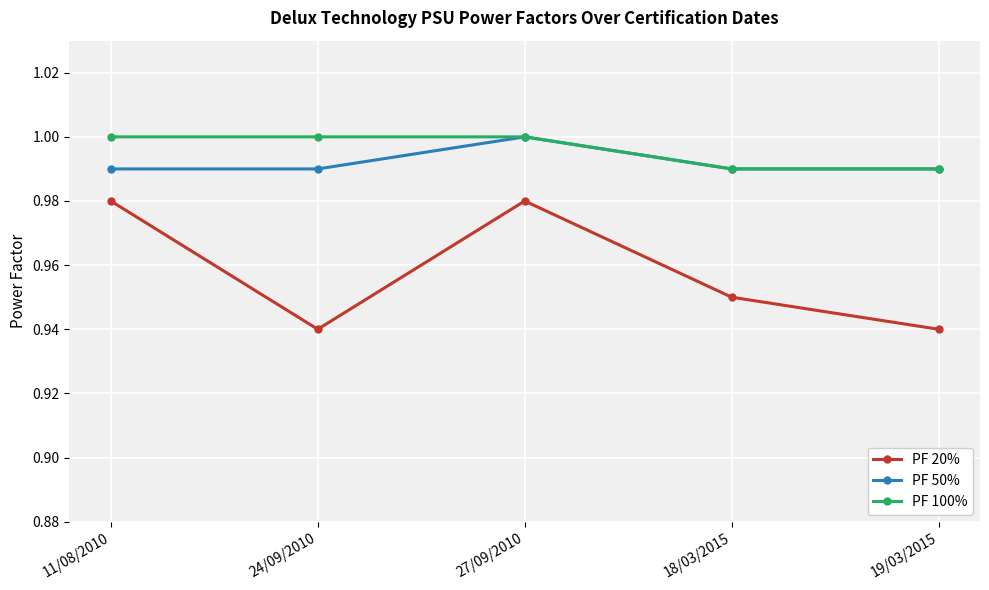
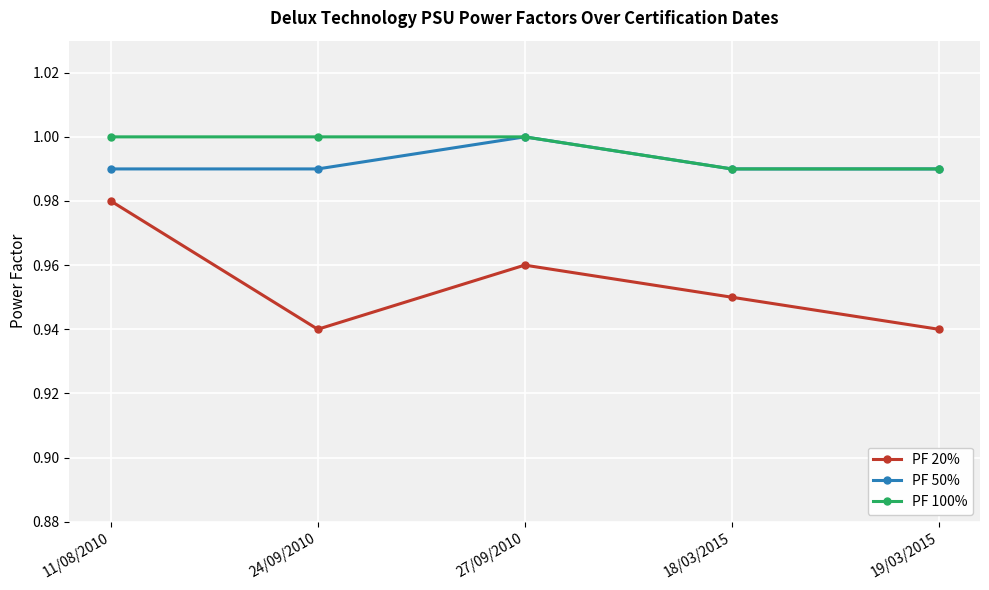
  {
    "PF 20%": {
      "11/08/2010": 0.98,
      "24/09/2010": 0.94,
-     "27/09/2010": 0.98,
+     "27/09/2010": 0.96,
      "18/03/2015": 0.95,
      "19/03/2015": 0.94
    },
    "PF 50%": {
      "11/08/2010": 0.99,
      "24/09/2010": 0.99
    },
    "PF 100%": {
      "11/08/2010": 1.00,
      "24/09/2010": 1.00
    }
  }
